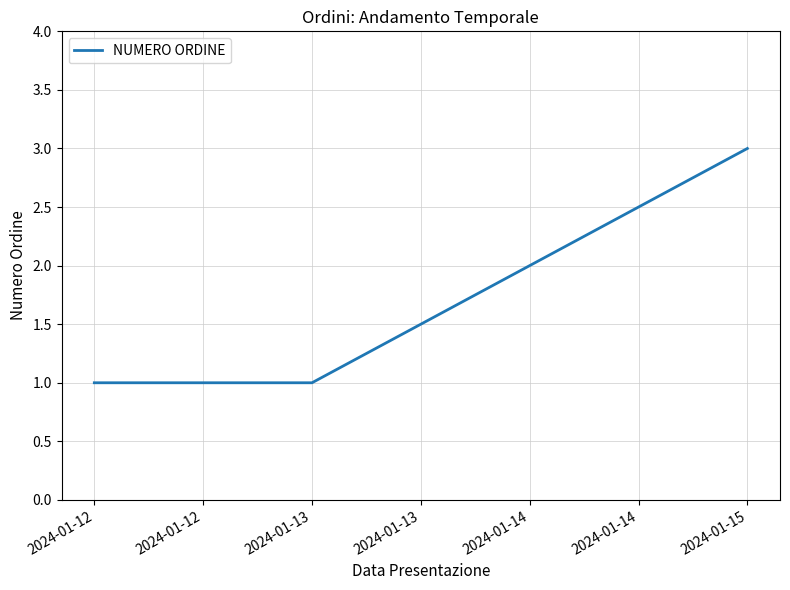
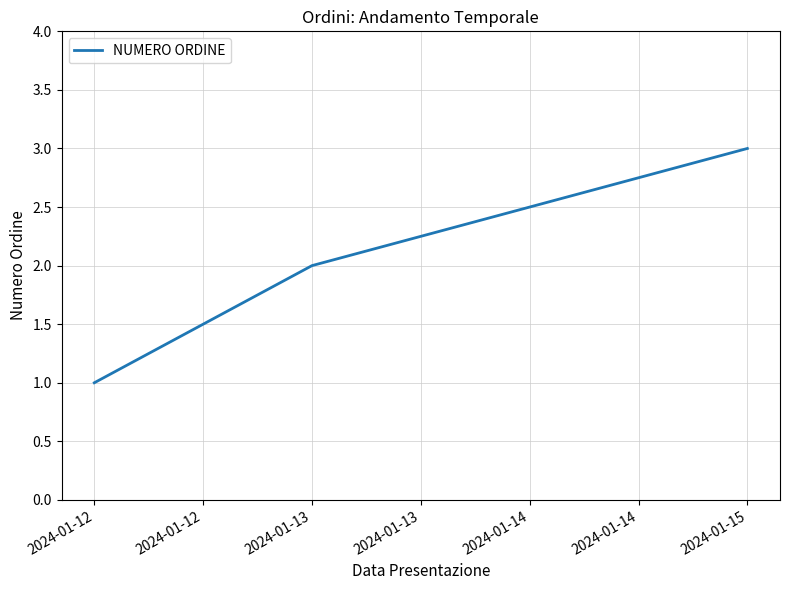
  {
    "2024-01-12": 1,
-   "2024-01-13": 1,
+   "2024-01-13": 2,
    "2024-01-15": 3
  }
